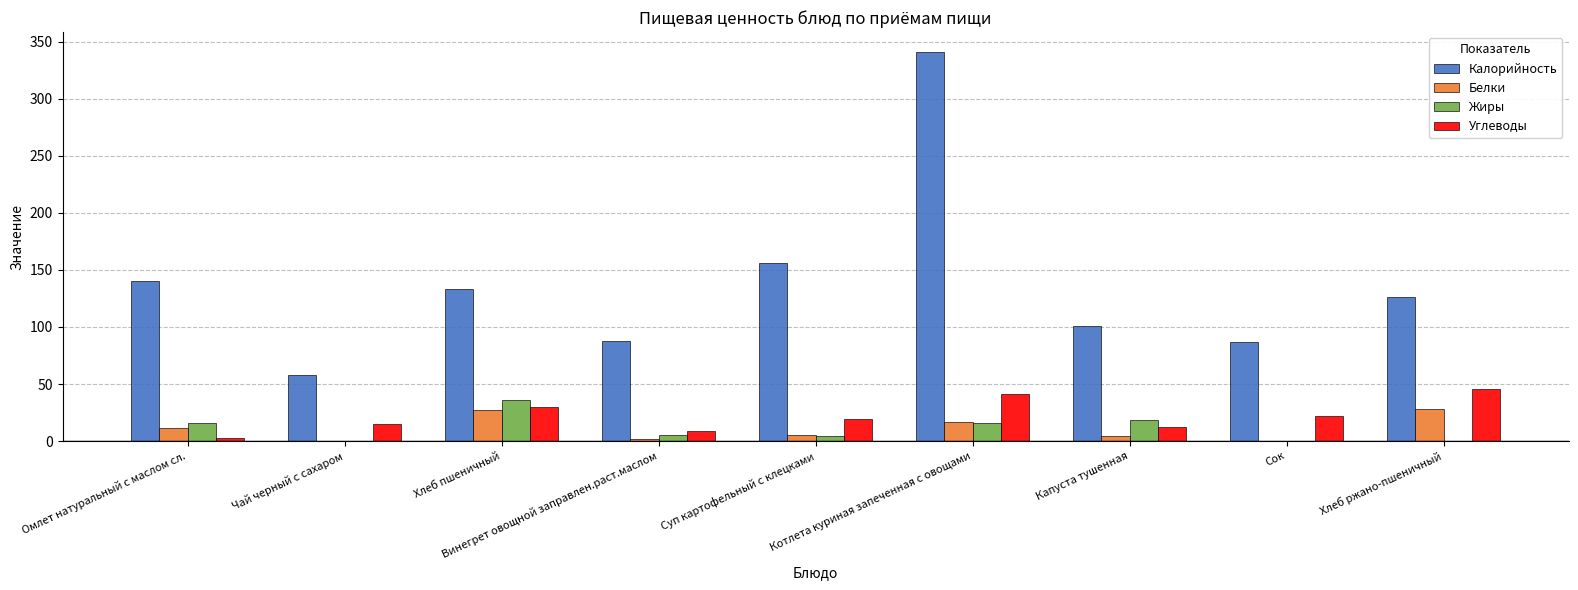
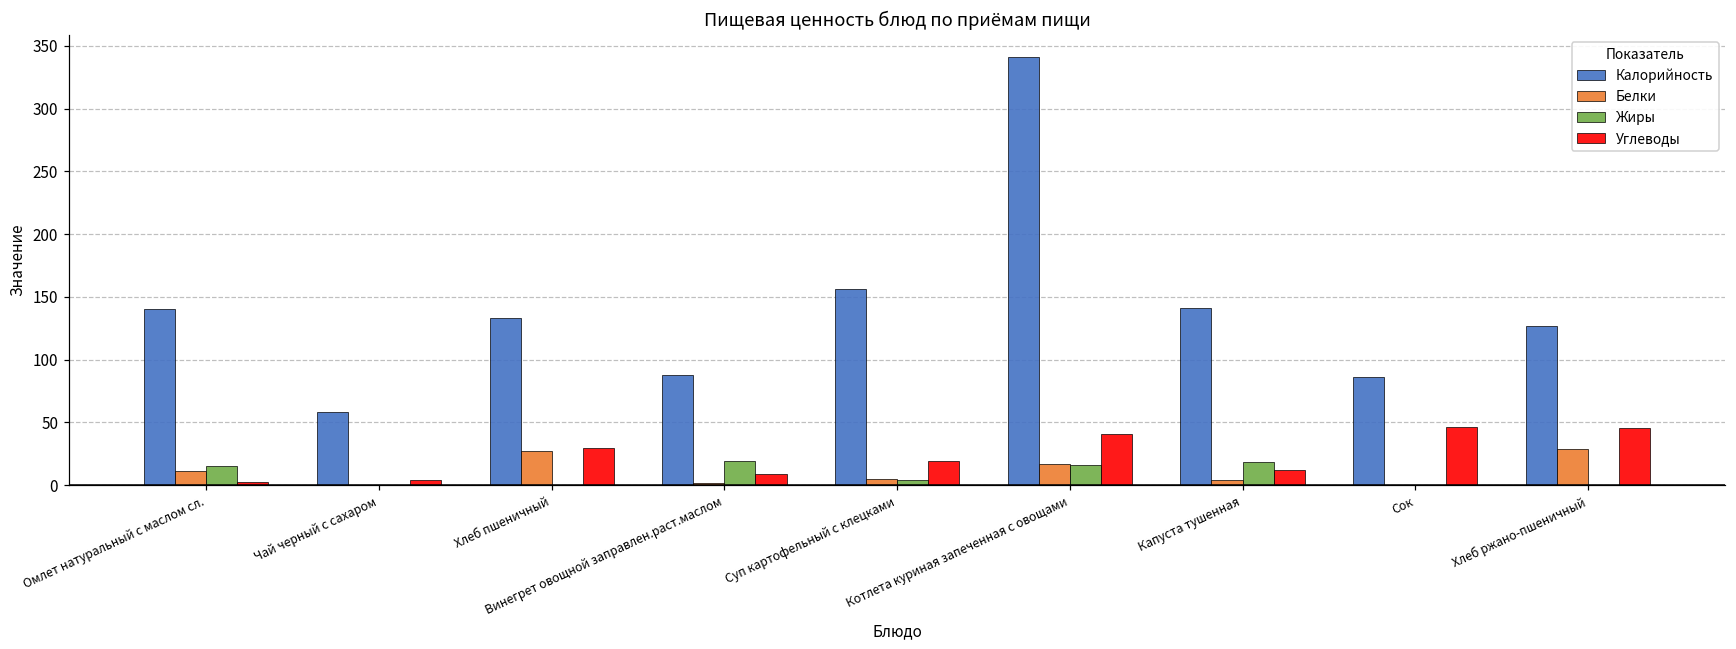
  {
    "Калорийность": {
      "Омлет натуральный с маслом сл.": 140,
      "Чай черный с сахаром": 58,
      "Хлеб пшеничный": 133,
      "Винегрет овощной заправлен.раст.маслом": 88,
      "Суп картофельный с клецками": 156,
      "Котлета куриная запеченная с овощами": 341,
-     "Капуста тушенная": 101,
+     "Капуста тушенная": 141,
      "Сок": 86,
      "Хлеб ржано-пшеничный": 127
    },
    "Белки": {
      "Омлет натуральный с маслом сл.": 11,
      "Хлеб пшеничный": 27,
      "Суп картофельный с клецками": 5,
      "Котлета куриная запеченная с овощами": 17,
      "Капуста тушенная": 4,
      "Сок": 0,
      "Хлеб ржано-пшеничный": 29
    },
    "Жиры": {
      "Омлет натуральный с маслом сл.": 16,
-     "Хлеб пшеничный": 36,
-     "Винегрет овощной заправлен.раст.маслом": 5,
+     "Хлеб пшеничный": 0,
+     "Винегрет овощной заправлен.раст.маслом": 19,
      "Суп картофельный с клецками": 4,
      "Котлета куриная запеченная с овощами": 16,
      "Капуста тушенная": 18
    },
    "Углеводы": {
      "Омлет натуральный с маслом сл.": 3,
-     "Чай черный с сахаром": 15,
+     "Чай черный с сахаром": 4,
      "Хлеб пшеничный": 30,
      "Винегрет овощной заправлен.раст.маслом": 9,
      "Суп картофельный с клецками": 19,
      "Котлета куриная запеченная с овощами": 41,
      "Капуста тушенная": 12,
-     "Сок": 22,
+     "Сок": 47,
      "Хлеб ржано-пшеничный": 45
    }
  }
